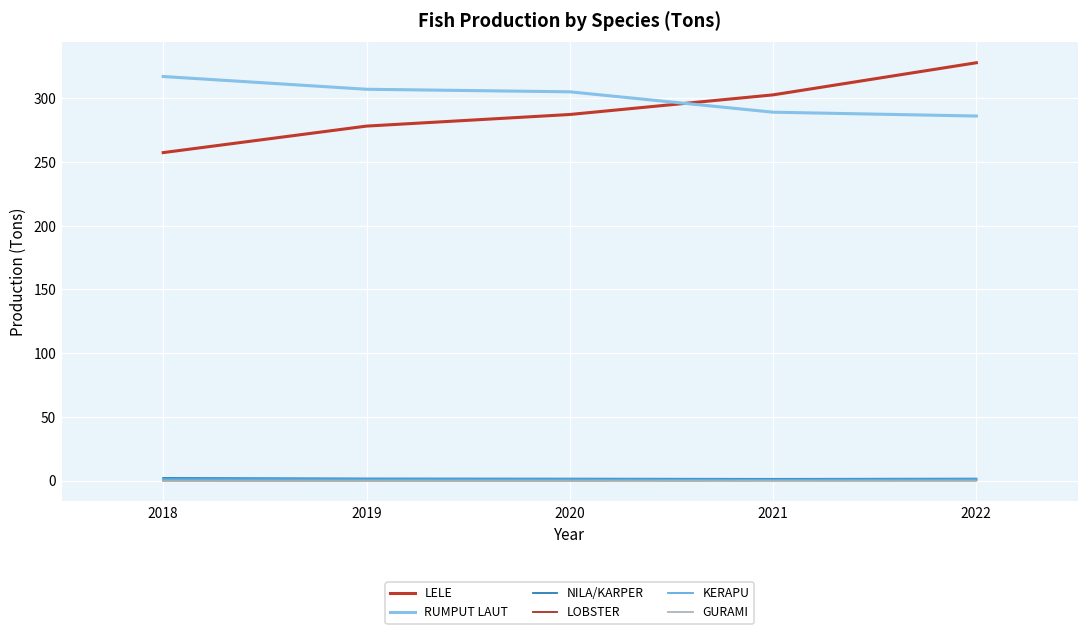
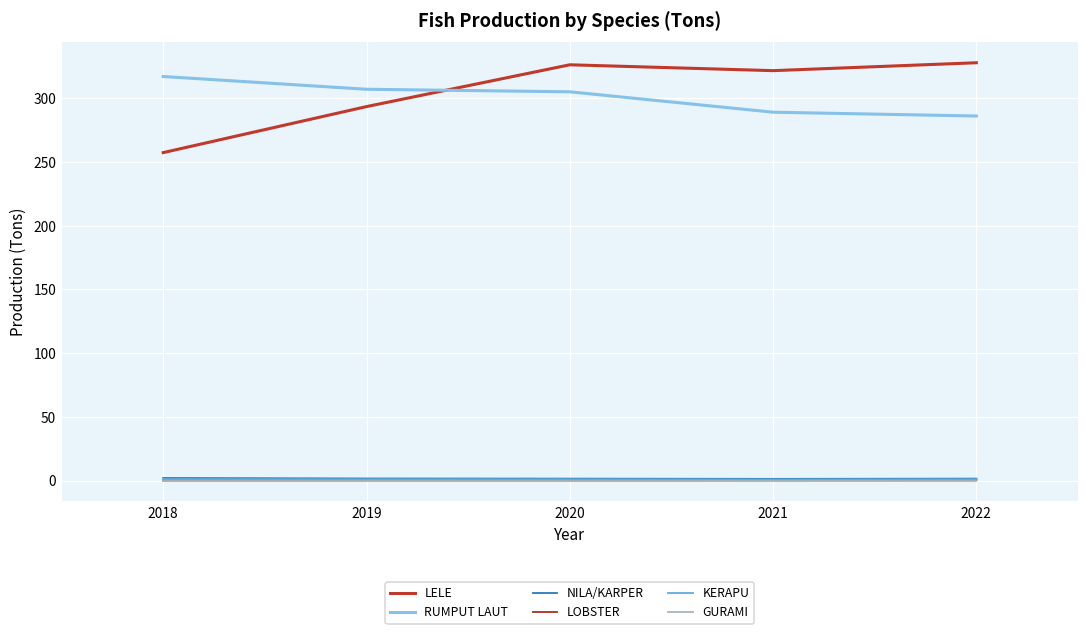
  {
    "LELE": {
      "2018": 257,
-     "2019": 278,
-     "2020": 287,
-     "2021": 303,
+     "2019": 293,
+     "2020": 326,
+     "2021": 322,
      "2022": 328
    }
  }
